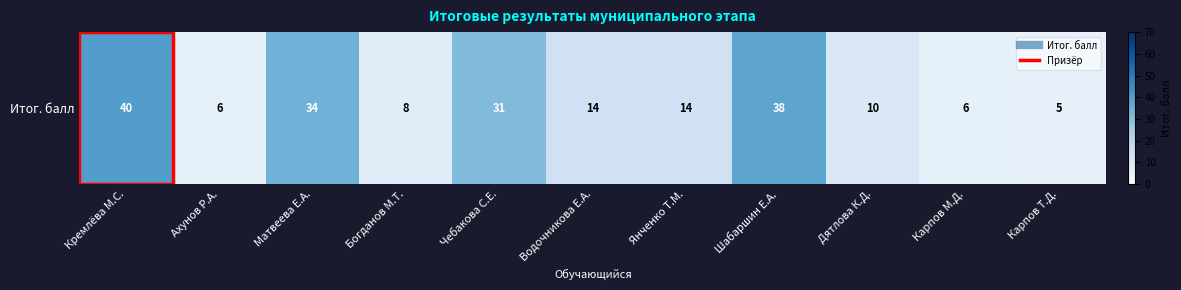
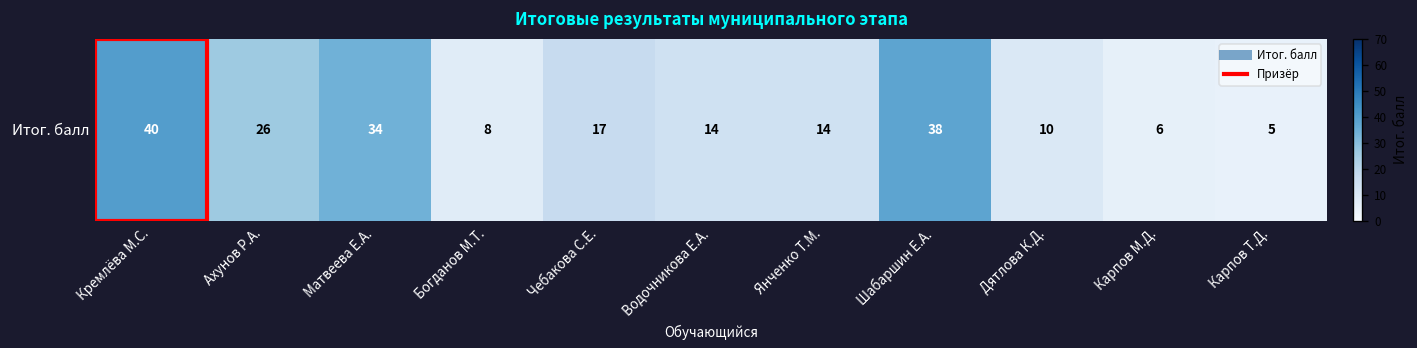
  {
    "Итог. балл": {
      "Кремлёва М.С.": 40,
-     "Ахунов Р.А.": 6,
+     "Ахунов Р.А.": 26,
      "Матвеева Е.А.": 34,
      "Богданов М.Т.": 8,
-     "Чебакова С.Е.": 31,
+     "Чебакова С.Е.": 17,
      "Водочникова Е.А.": 14,
      "Янченко Т.М.": 14,
      "Шабаршин Е.А.": 38,
      "Дятлова К.Д.": 10,
      "Карпов М.Д.": 6,
      "Карпов Т.Д.": 5
    }
  }
